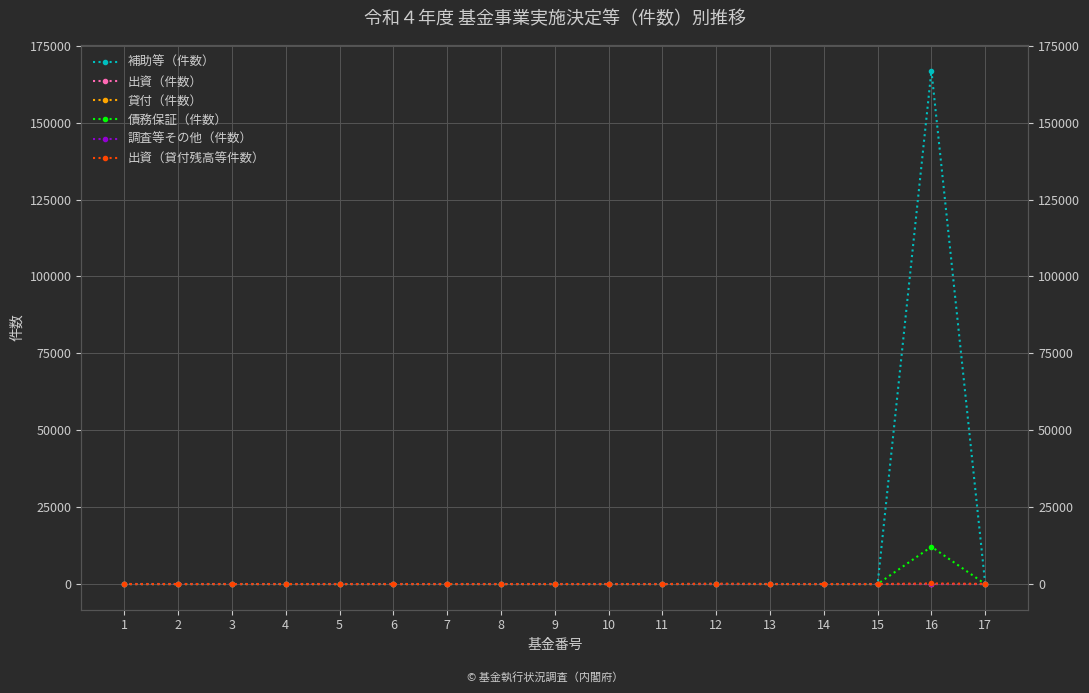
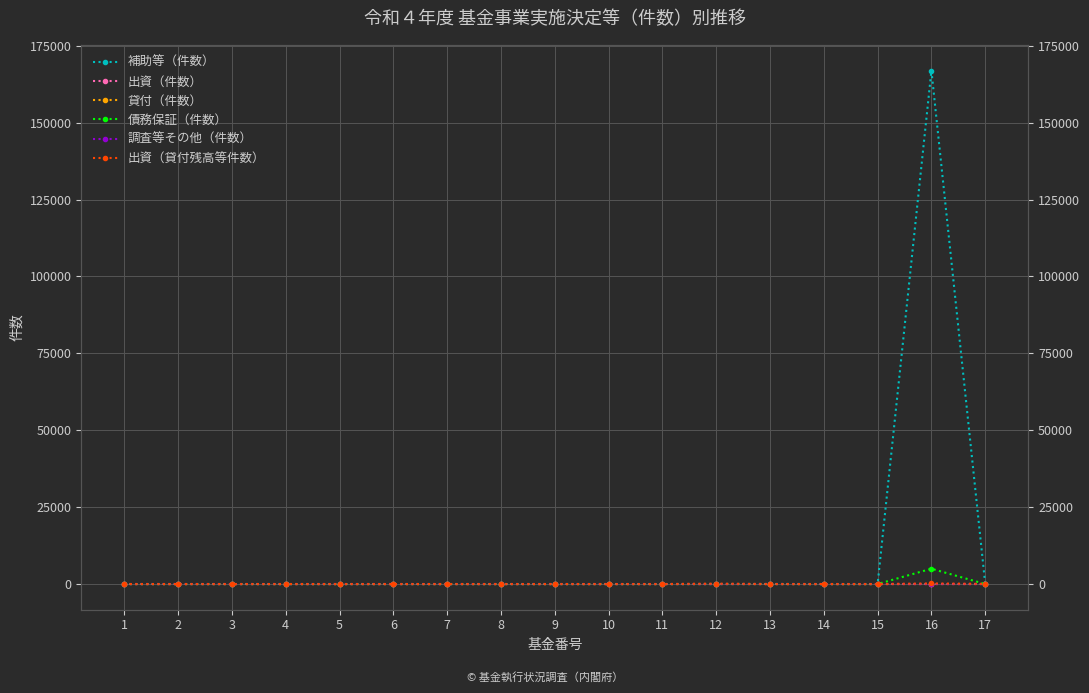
  {
    "補助等（件数）": {
      "16": 167000
    },
    "出資（貸付残高等件数）": {
      "16": 0
    },
    "債務保証（件数）": {
-     "16": 12000
+     "16": 5000
    }
  }
